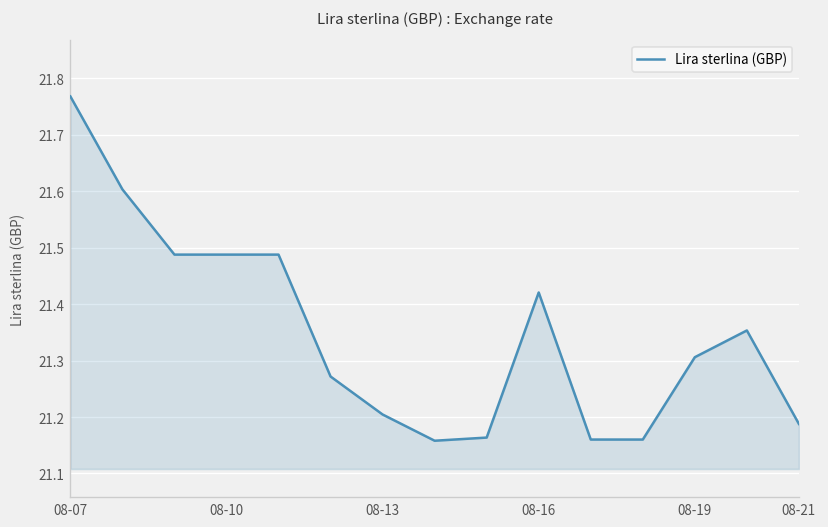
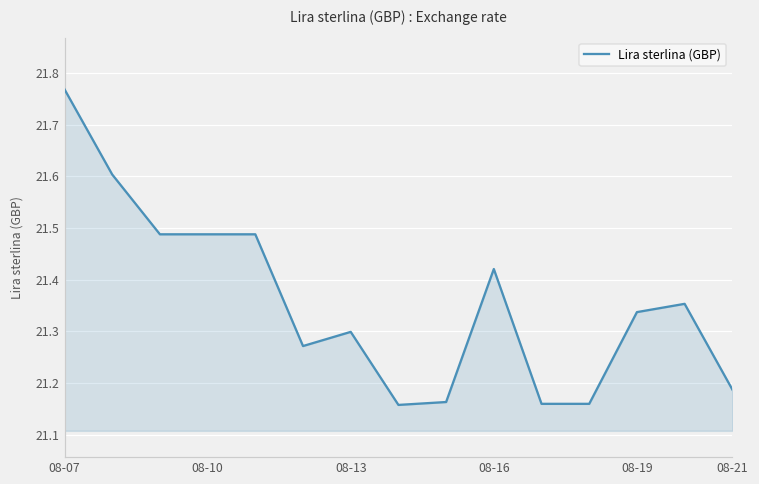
  {
    "08-07": 21.77,
    "08-10": 21.49,
-   "08-13": 21.20,
+   "08-13": 21.30,
    "08-16": 21.42,
-   "08-19": 21.31,
+   "08-19": 21.34,
    "08-21": 21.19
  }
